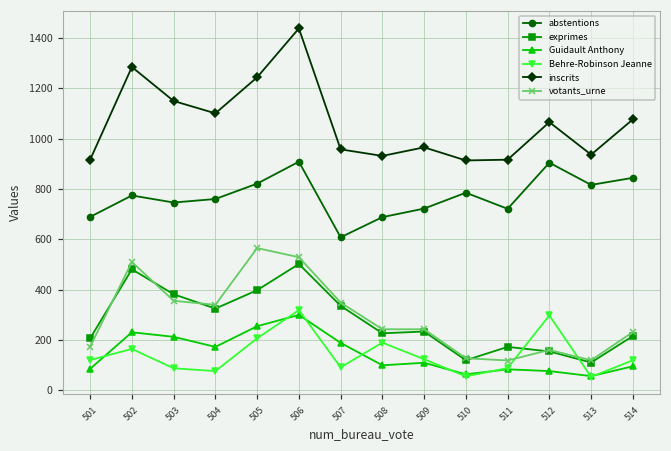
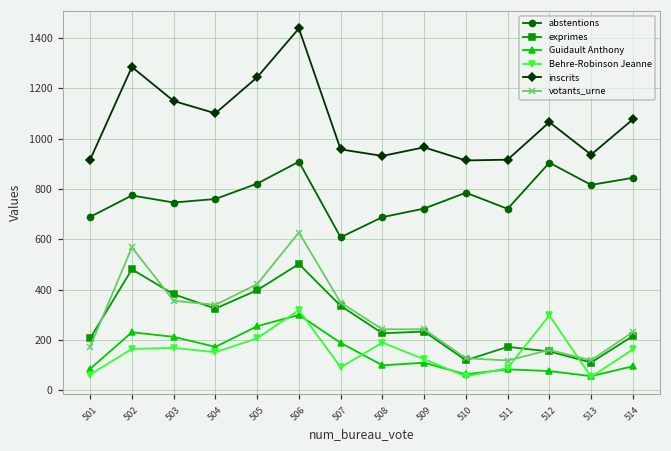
  {
    "Behre-Robinson Jeanne": {
-     "501": 120,
+     "501": 60,
      "502": 170,
-     "503": 90,
-     "504": 80,
+     "503": 170,
+     "504": 150,
      "505": 210,
      "506": 320,
      "507": 90,
      "508": 190,
      "509": 120,
      "512": 300,
-     "514": 120
+     "514": 160
    },
    "votants_urne": {
      "501": 170,
-     "502": 510,
+     "502": 570,
      "503": 360,
      "504": 340,
-     "505": 570,
-     "506": 530,
+     "505": 420,
+     "506": 630,
      "507": 350,
      "508": 240,
      "511": 120,
      "514": 230
    }
  }
